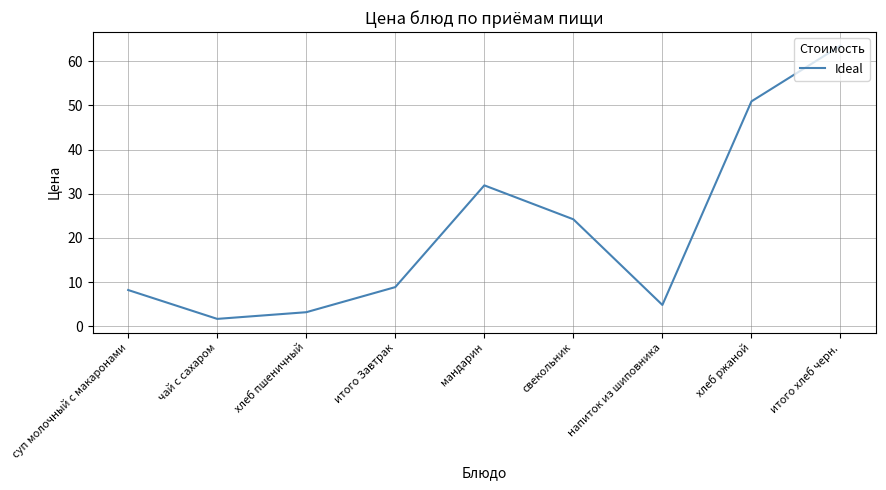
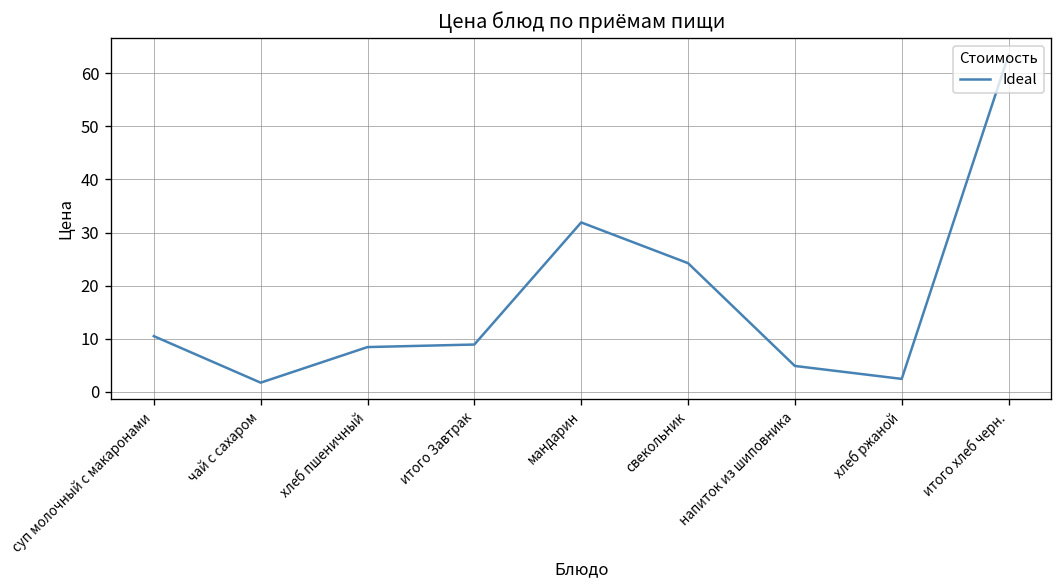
  {
-   "суп молочный с макаронами": 8,
+   "суп молочный с макаронами": 10,
    "чай с сахаром": 2,
-   "хлеб пшеничный": 3,
+   "хлеб пшеничный": 8,
    "итого Завтрак": 9,
    "мандарин": 32,
    "свекольник": 24,
    "напиток из шиповника": 5,
-   "хлеб ржаной": 51
+   "хлеб ржаной": 2
  }
